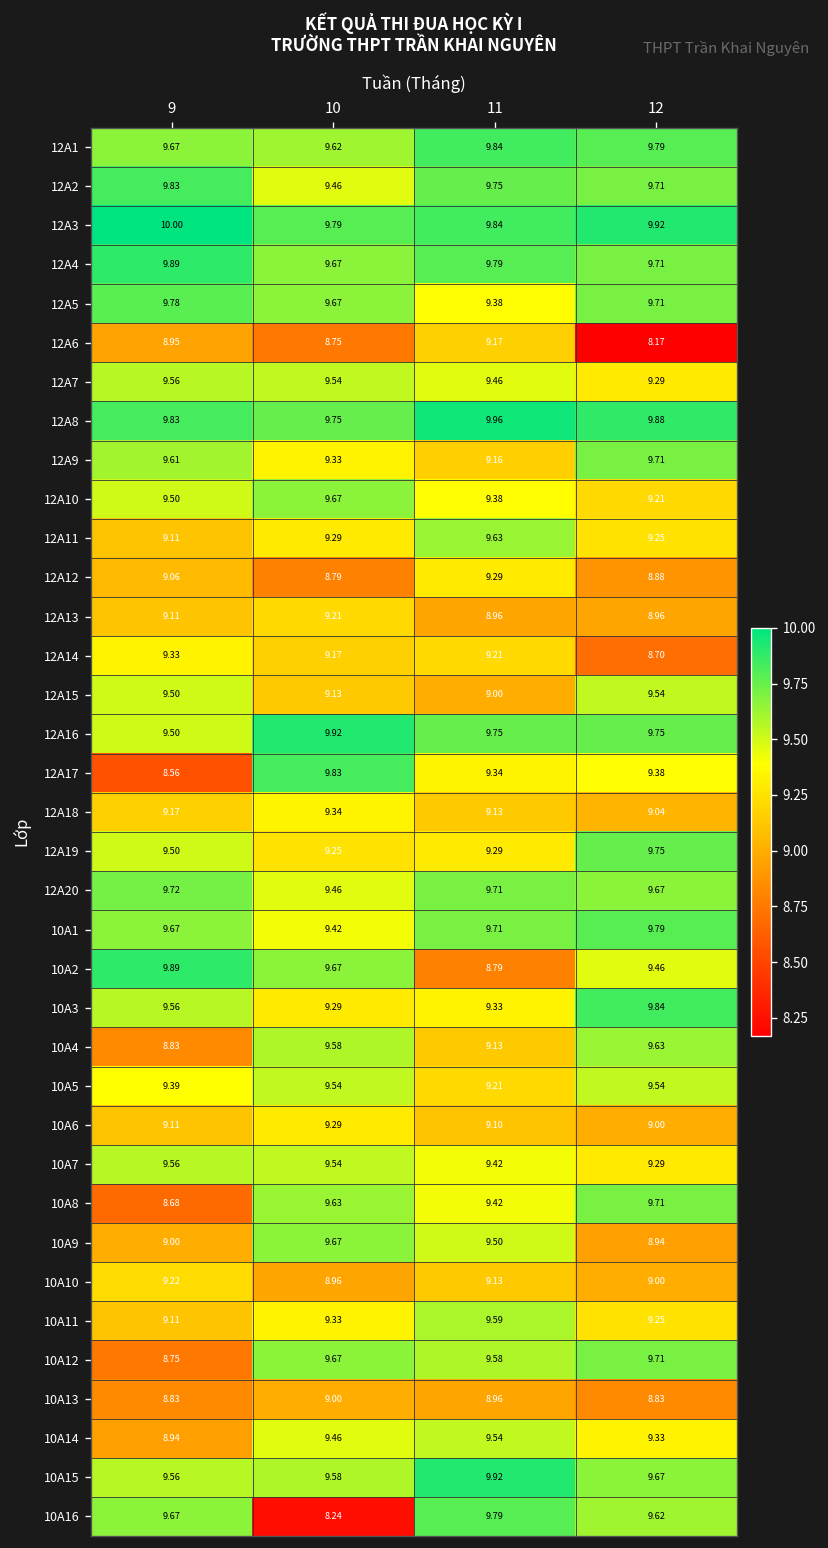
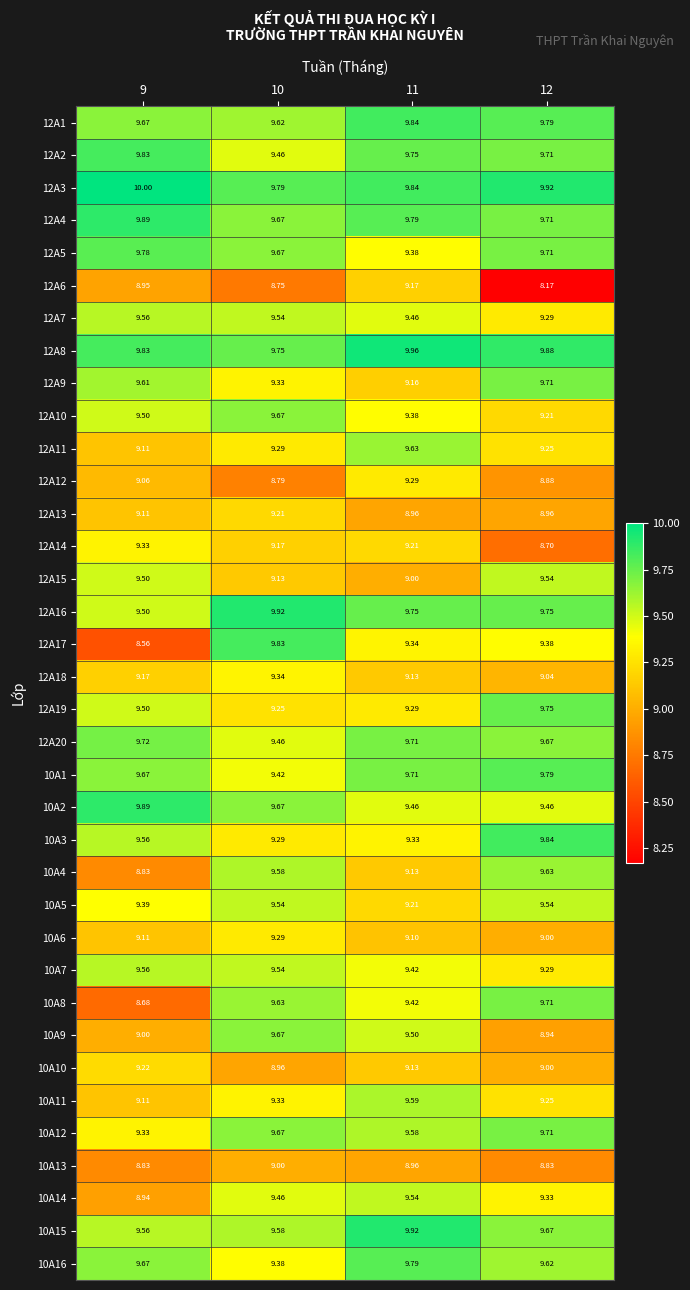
  {
    "12A1": {
      "9": 9.67,
      "10": 9.62,
      "11": 9.84,
      "12": 9.79
    },
    "12A2": {
      "9": 9.83,
      "10": 9.46,
      "11": 9.75,
      "12": 9.71
    },
    "12A3": {
      "9": 10.00,
      "10": 9.79,
      "11": 9.84,
      "12": 9.92
    },
    "12A4": {
      "9": 9.89,
      "10": 9.67,
      "11": 9.79,
      "12": 9.71
    },
    "12A5": {
      "9": 9.78,
      "10": 9.67,
      "11": 9.38,
      "12": 9.71
    },
    "12A6": {
      "9": 8.95,
      "10": 8.75,
      "11": 9.17,
      "12": 8.17
    },
    "12A7": {
      "9": 9.56,
      "10": 9.54,
      "11": 9.46,
      "12": 9.29
    },
    "12A8": {
      "9": 9.83,
      "10": 9.75,
      "11": 9.96,
      "12": 9.88
    },
    "12A9": {
      "9": 9.61,
      "10": 9.33,
      "11": 9.16,
      "12": 9.71
    },
    "12A10": {
      "9": 9.50,
      "10": 9.67,
      "11": 9.38,
      "12": 9.21
    },
    "12A11": {
      "9": 9.11,
      "10": 9.29,
      "11": 9.63,
      "12": 9.25
    },
    "12A12": {
      "9": 9.06,
      "10": 8.79,
      "11": 9.29,
      "12": 8.88
    },
    "12A13": {
      "9": 9.11,
      "10": 9.21,
      "11": 8.96,
      "12": 8.96
    },
    "12A14": {
      "9": 9.33,
      "10": 9.17,
      "11": 9.21,
      "12": 8.70
    },
    "12A15": {
      "9": 9.50,
      "10": 9.13,
      "11": 9.00,
      "12": 9.54
    },
    "12A16": {
      "9": 9.50,
      "10": 9.92,
      "11": 9.75,
      "12": 9.75
    },
    "12A17": {
      "9": 8.56,
      "10": 9.83,
      "11": 9.34,
      "12": 9.38
    },
    "12A18": {
      "9": 9.17,
      "10": 9.34,
      "11": 9.13,
      "12": 9.04
    },
    "12A19": {
      "9": 9.50,
      "10": 9.25,
      "11": 9.29,
      "12": 9.75
    },
    "12A20": {
      "9": 9.72,
      "10": 9.46,
      "11": 9.71,
      "12": 9.67
    },
    "10A1": {
      "9": 9.67,
      "10": 9.42,
      "11": 9.71,
      "12": 9.79
    },
    "10A2": {
      "9": 9.89,
      "10": 9.67,
-     "11": 8.79,
+     "11": 9.46,
      "12": 9.46
    },
    "10A3": {
      "9": 9.56,
      "10": 9.29,
      "11": 9.33,
      "12": 9.84
    },
    "10A4": {
      "9": 8.83,
      "10": 9.58,
      "11": 9.13,
      "12": 9.63
    },
    "10A5": {
      "9": 9.39,
      "10": 9.54,
      "11": 9.21,
      "12": 9.54
    },
    "10A6": {
      "9": 9.11,
      "10": 9.29,
      "11": 9.10,
      "12": 9.00
    },
    "10A7": {
      "9": 9.56,
      "10": 9.54,
      "11": 9.42,
      "12": 9.29
    },
    "10A8": {
      "9": 8.68,
      "10": 9.63,
      "11": 9.42,
      "12": 9.71
    },
    "10A9": {
      "9": 9.00,
      "10": 9.67,
      "11": 9.50,
      "12": 8.94
    },
    "10A10": {
      "9": 9.22,
      "10": 8.96,
      "11": 9.13,
      "12": 9.00
    },
    "10A11": {
      "9": 9.11,
      "10": 9.33,
      "11": 9.59,
      "12": 9.25
    },
    "10A12": {
-     "9": 8.75,
+     "9": 9.33,
      "10": 9.67,
      "11": 9.58,
      "12": 9.71
    },
    "10A13": {
      "9": 8.83,
      "10": 9.00,
      "11": 8.96,
      "12": 8.83
    },
    "10A14": {
      "9": 8.94,
      "10": 9.46,
      "11": 9.54,
      "12": 9.33
    },
    "10A15": {
      "9": 9.56,
      "10": 9.58,
      "11": 9.92,
      "12": 9.67
    },
    "10A16": {
      "9": 9.67,
-     "10": 8.24,
+     "10": 9.38,
      "11": 9.79,
      "12": 9.62
    }
  }
